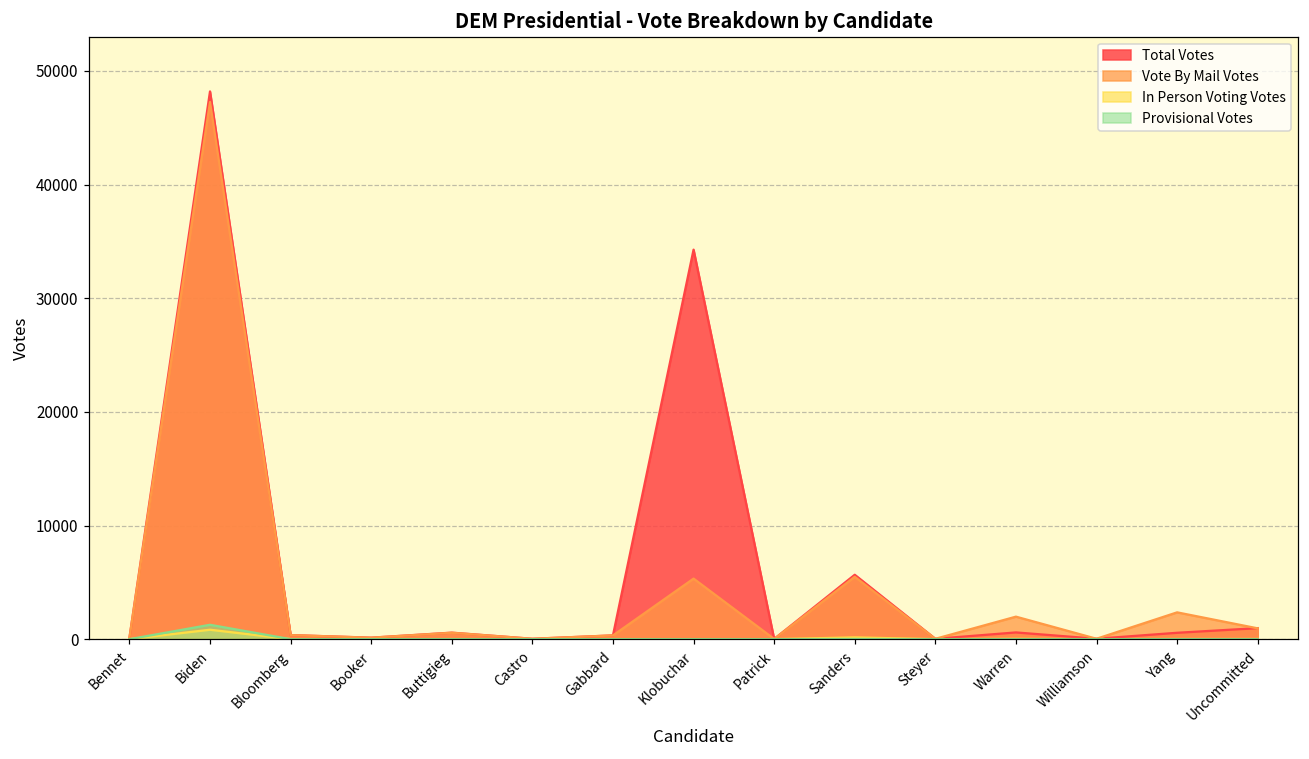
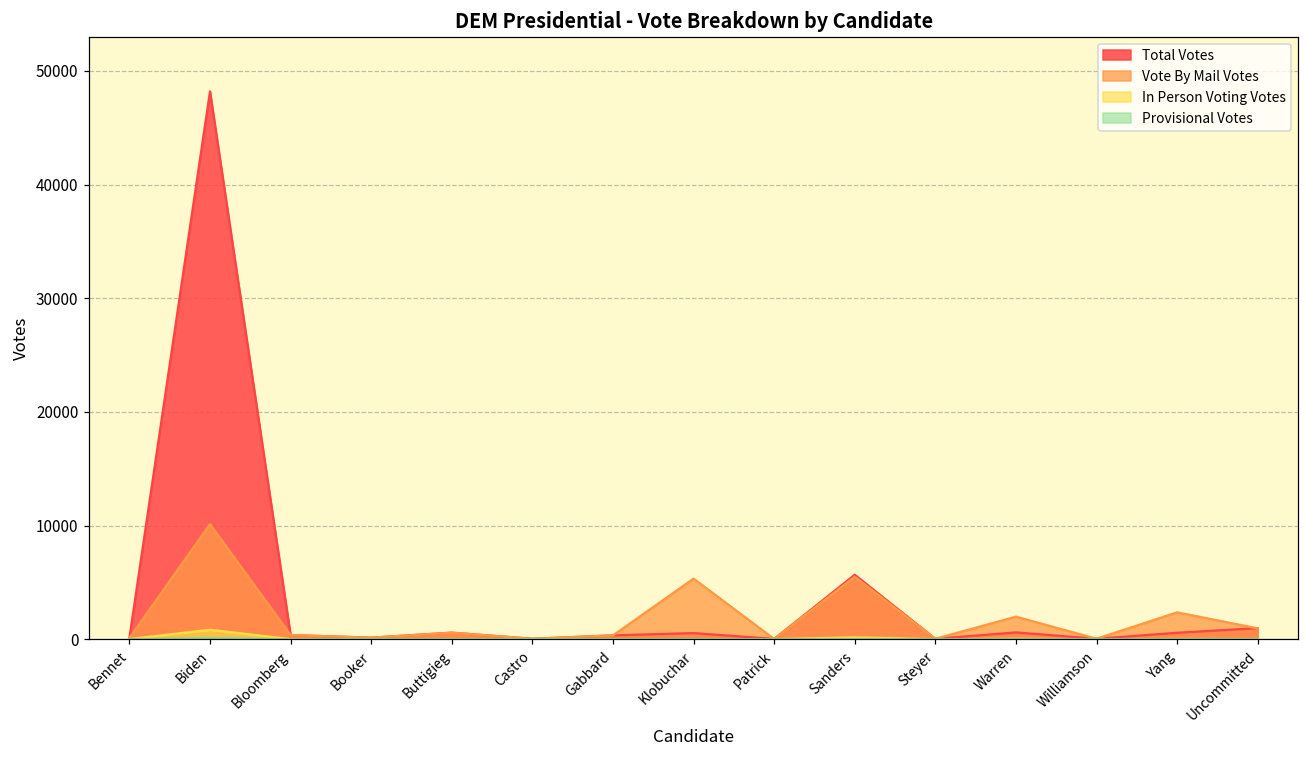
  {
    "Total Votes": {
      "Biden": 48200,
-     "Klobuchar": 34300,
+     "Klobuchar": 500,
      "Warren": 600,
      "Yang": 600
    },
    "Vote By Mail Votes": {
-     "Biden": 47300,
+     "Biden": 10100,
      "Klobuchar": 5300,
      "Warren": 2000,
      "Yang": 2400
    },
    "In Person Voting Votes": {
      "Biden": 800
    },
    "Provisional Votes": {
-     "Biden": 1300
+     "Biden": 100
    }
  }
